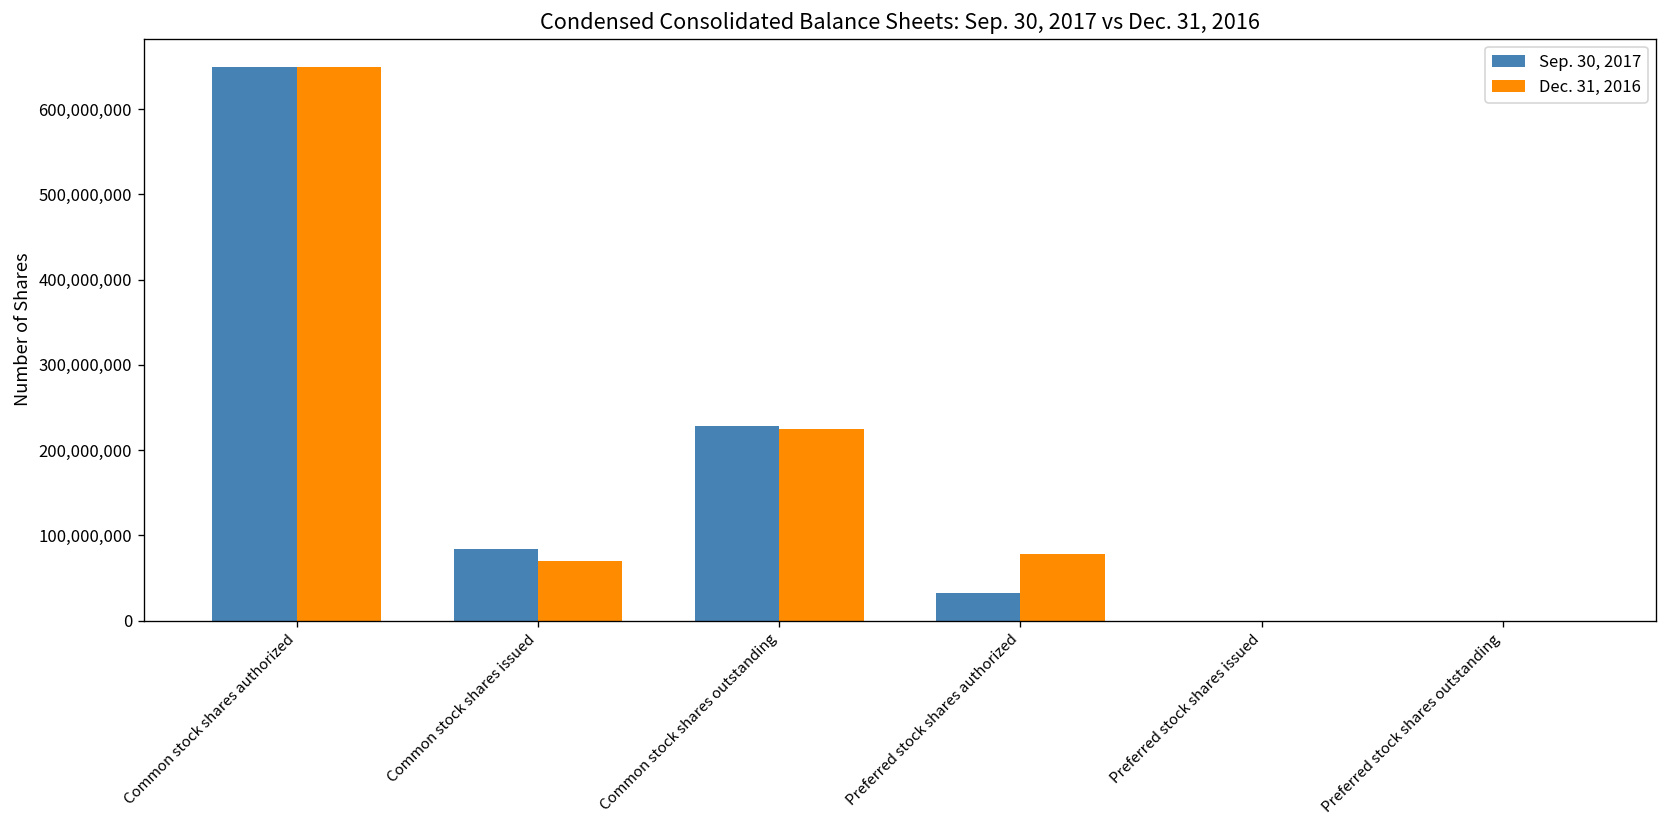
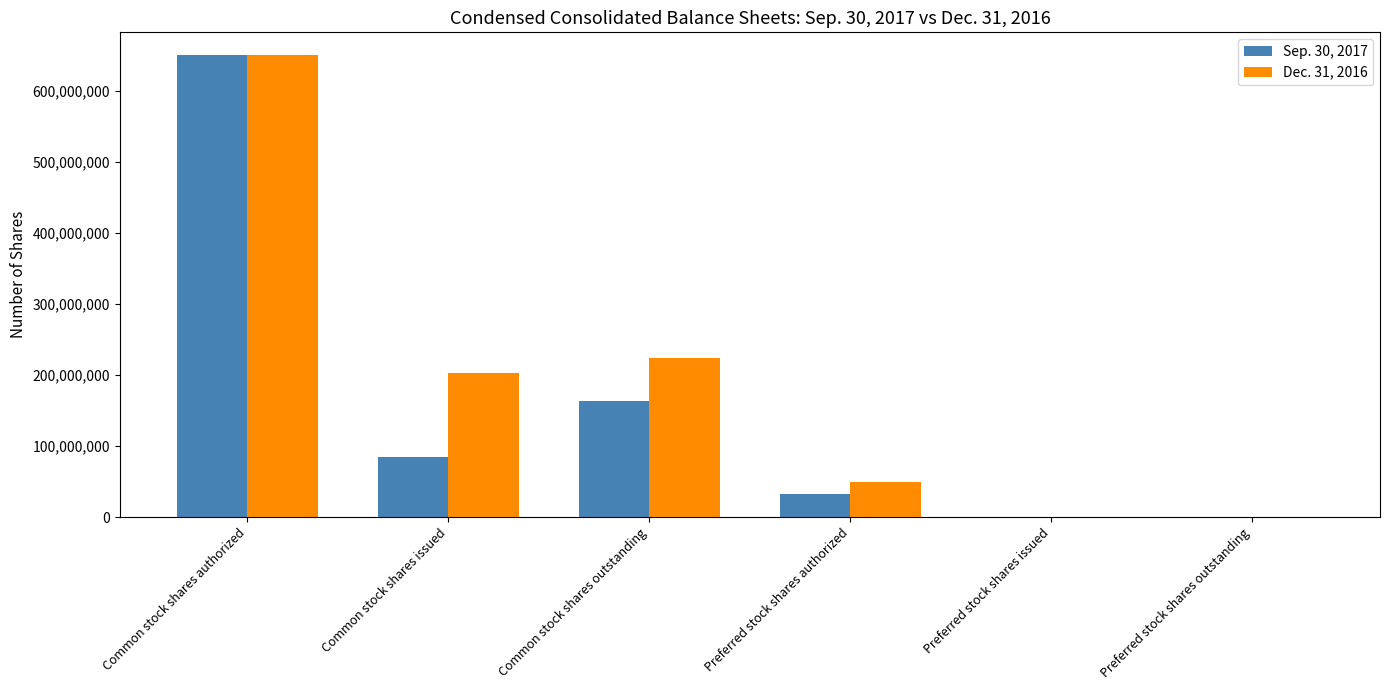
  {
    "Sep. 30, 2017": {
      "Common stock shares authorized": "650,000,000",
      "Common stock shares issued": "80,000,000",
-     "Common stock shares outstanding": "230,000,000",
+     "Common stock shares outstanding": "160,000,000",
      "Preferred stock shares authorized": "30,000,000"
    },
    "Dec. 31, 2016": {
      "Common stock shares authorized": "650,000,000",
-     "Common stock shares issued": "70,000,000",
+     "Common stock shares issued": "200,000,000",
      "Common stock shares outstanding": "220,000,000",
-     "Preferred stock shares authorized": "80,000,000"
+     "Preferred stock shares authorized": "50,000,000"
    }
  }
